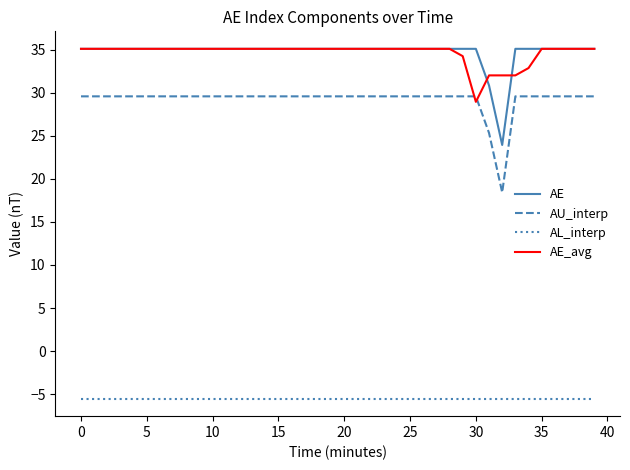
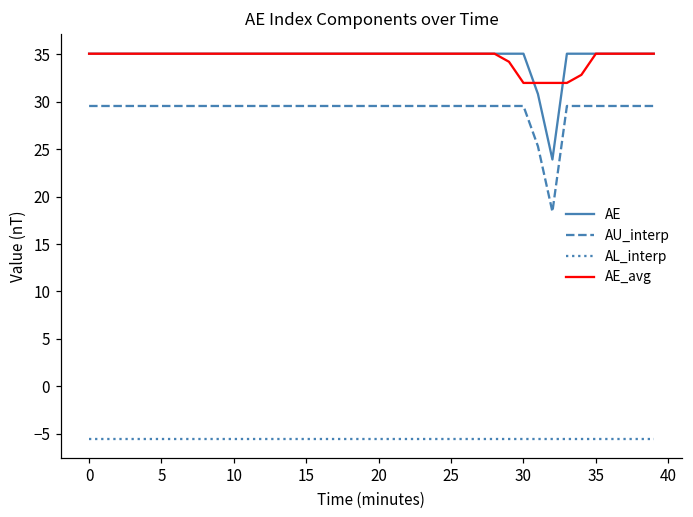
  {
    "AE_avg": {
-     "30": 29
+     "30": 32
    }
  }
